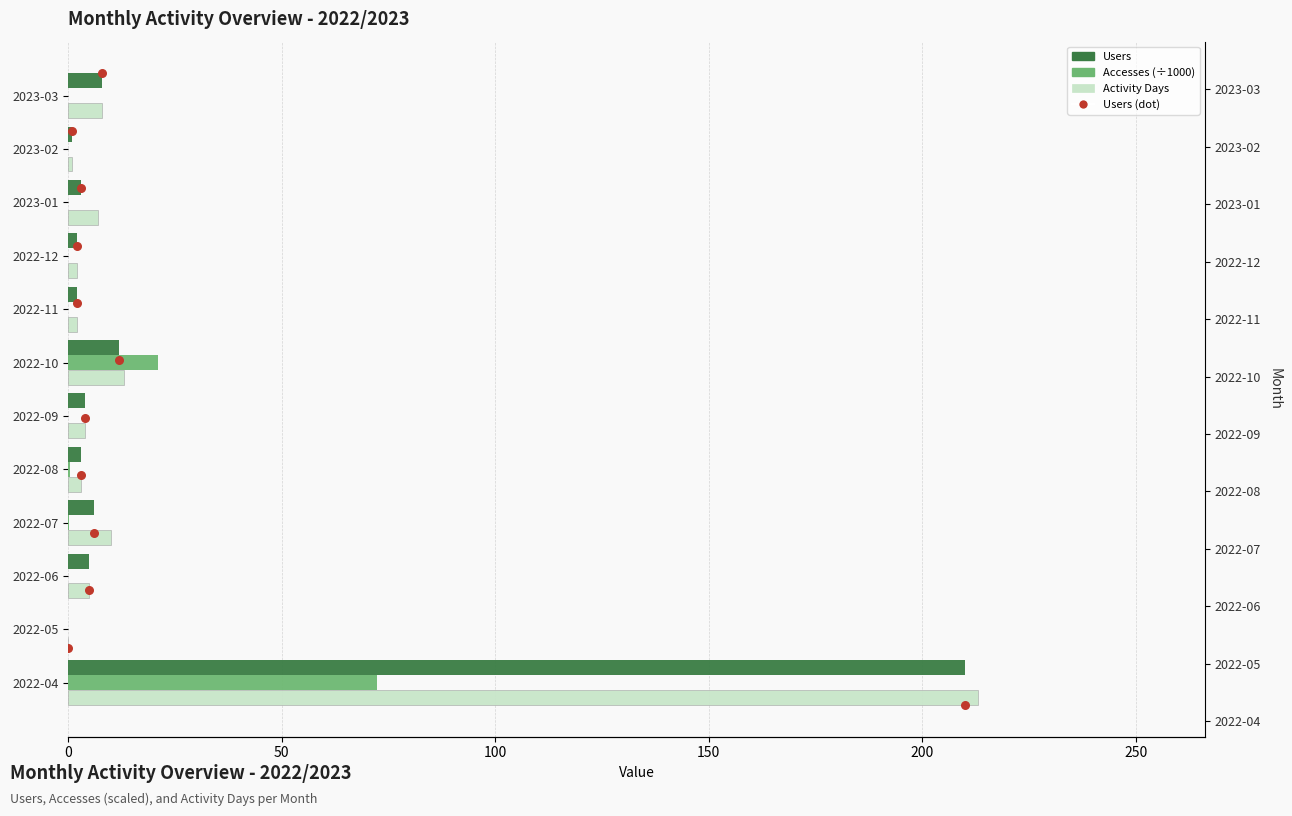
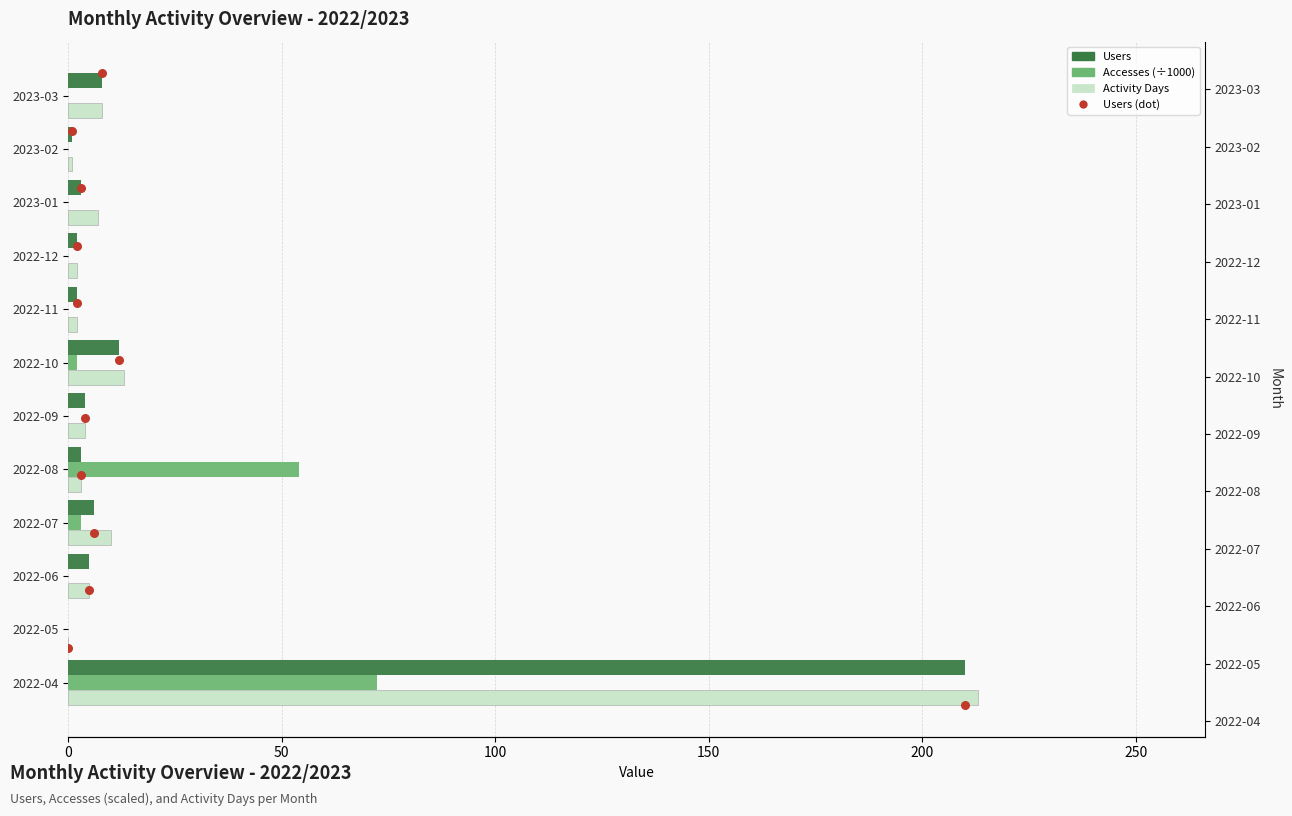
  {
    "Accesses (÷1000)": {
-     "2022-10": 21,
-     "2022-08": 0,
-     "2022-07": 0,
+     "2022-10": 2,
+     "2022-08": 54,
+     "2022-07": 3,
      "2022-05": 0,
      "2022-04": 72
    }
  }
